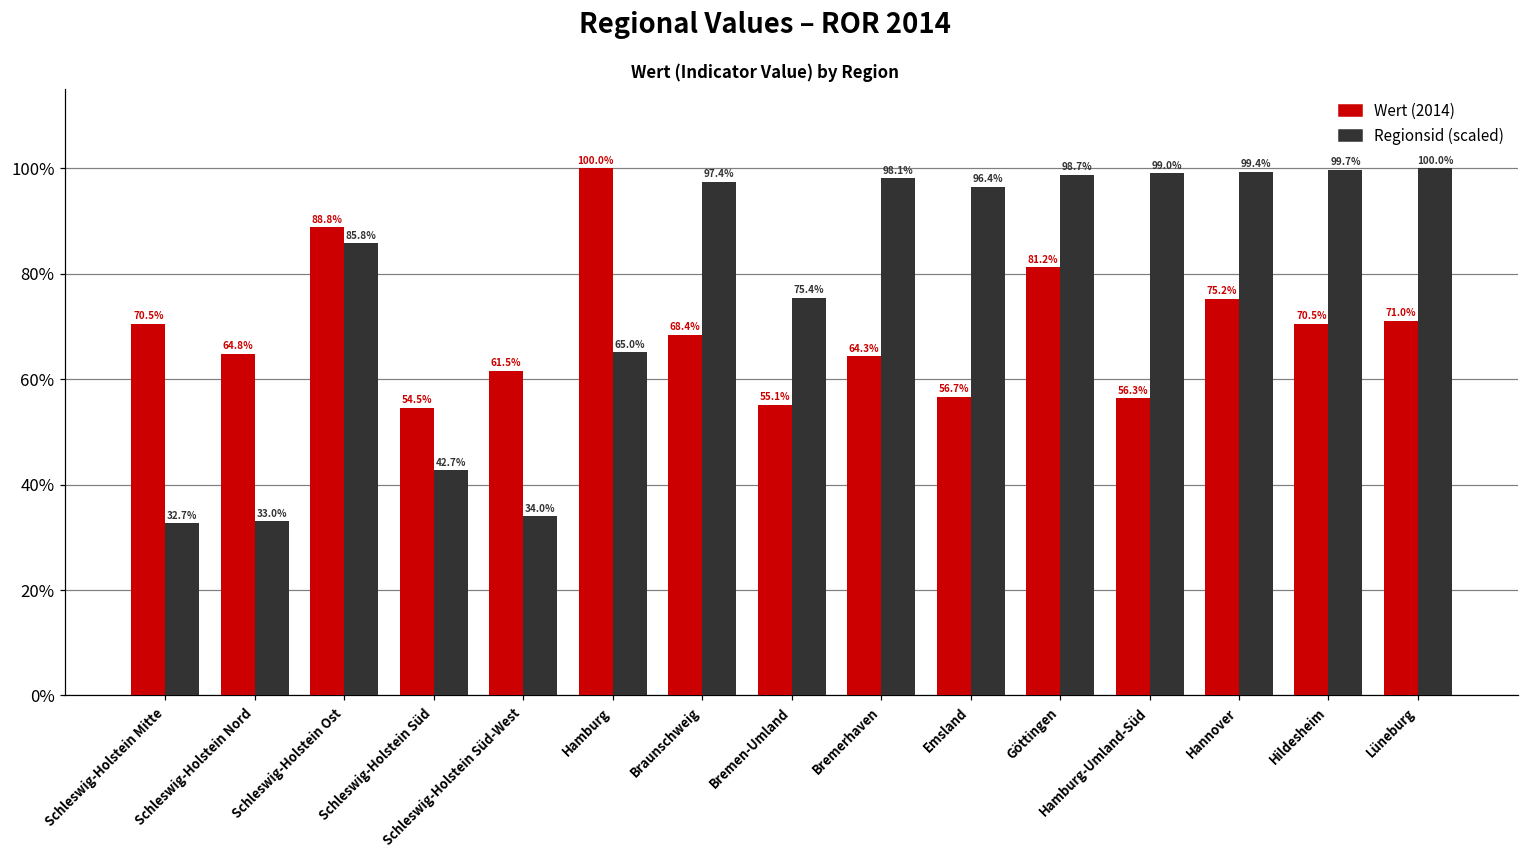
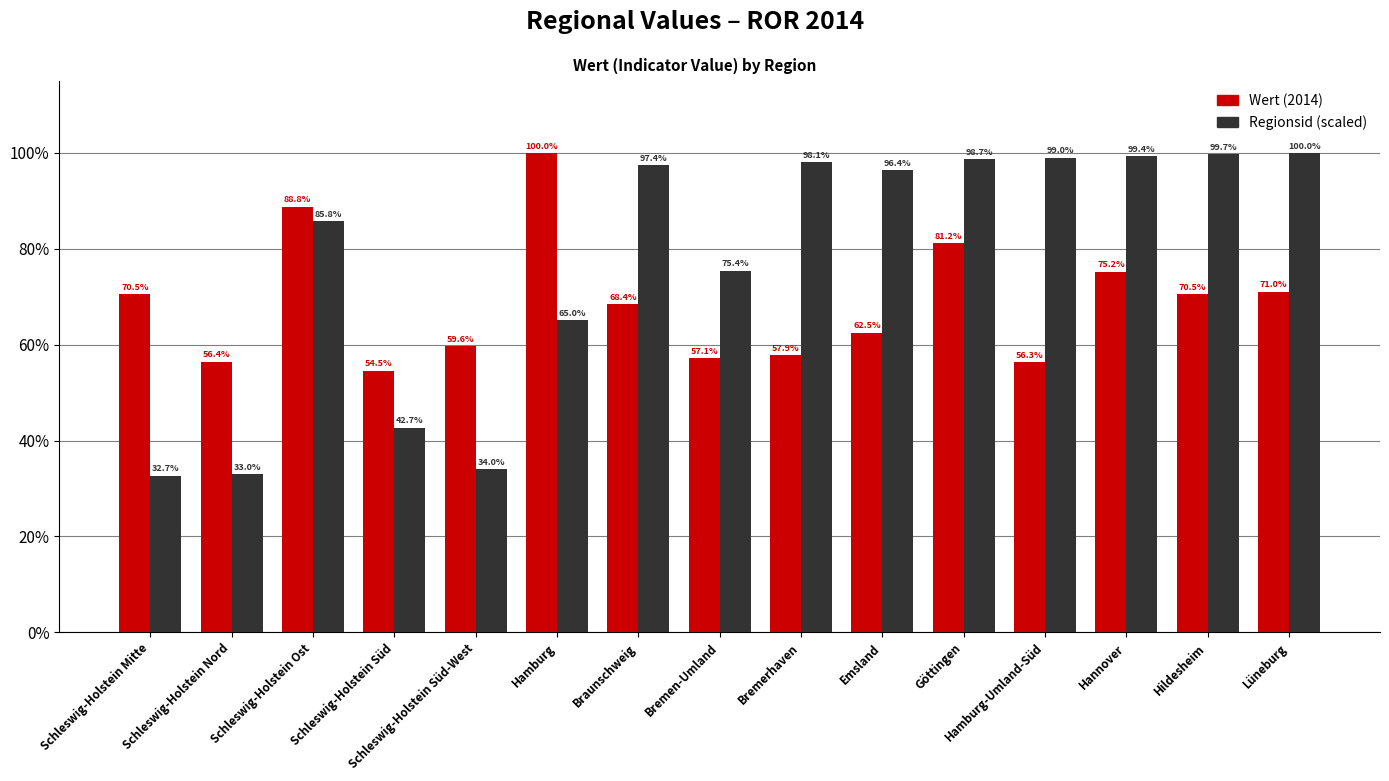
  {
    "Wert (2014)": {
      "Schleswig-Holstein Mitte": "70.5%",
-     "Schleswig-Holstein Nord": "64.8%",
+     "Schleswig-Holstein Nord": "56.4%",
      "Schleswig-Holstein Ost": "88.8%",
      "Schleswig-Holstein Süd": "54.5%",
-     "Schleswig-Holstein Süd-West": "61.5%",
+     "Schleswig-Holstein Süd-West": "59.6%",
      "Hamburg": "100.0%",
      "Braunschweig": "68.4%",
-     "Bremen-Umland": "55.1%",
-     "Bremerhaven": "64.3%",
-     "Emsland": "56.7%",
+     "Bremen-Umland": "57.1%",
+     "Bremerhaven": "57.9%",
+     "Emsland": "62.5%",
      "Göttingen": "81.2%",
      "Hamburg-Umland-Süd": "56.3%",
      "Hannover": "75.2%",
      "Hildesheim": "70.5%",
      "Lüneburg": "71.0%"
    },
    "Regionsid (scaled)": {
      "Schleswig-Holstein Mitte": "32.7%",
      "Schleswig-Holstein Nord": "33.0%",
      "Schleswig-Holstein Ost": "85.8%",
      "Schleswig-Holstein Süd": "42.7%",
      "Schleswig-Holstein Süd-West": "34.0%",
      "Hamburg": "65.0%",
      "Braunschweig": "97.4%",
      "Bremen-Umland": "75.4%",
      "Bremerhaven": "98.1%",
      "Emsland": "96.4%",
      "Göttingen": "98.7%",
      "Hamburg-Umland-Süd": "99.0%",
      "Hannover": "99.4%",
      "Hildesheim": "99.7%",
      "Lüneburg": "100.0%"
    }
  }
